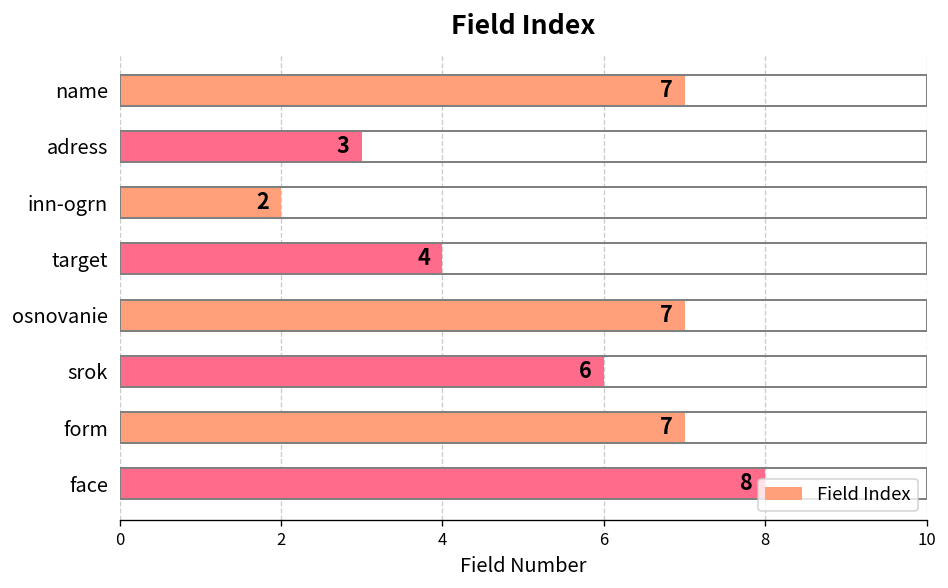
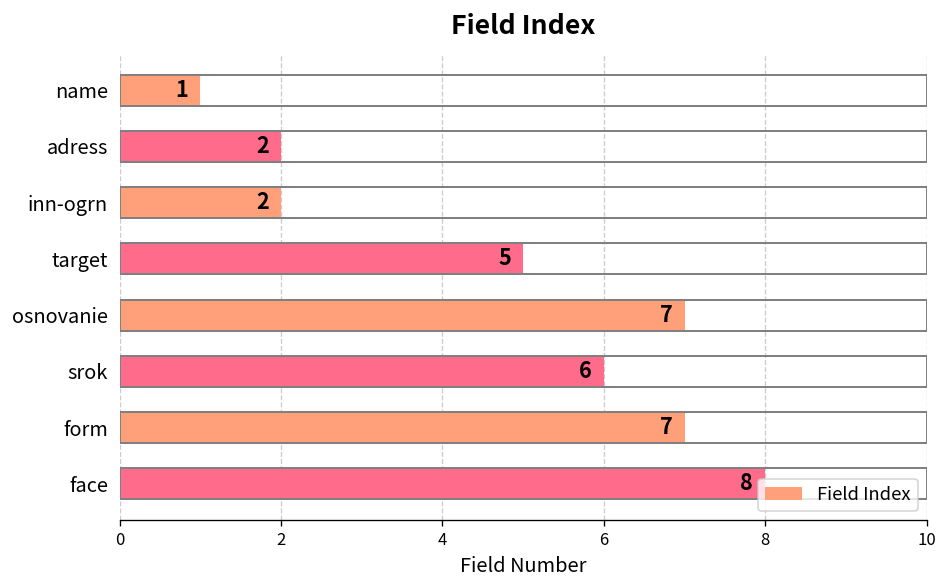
  {
-   "name": 7,
-   "adress": 3,
+   "name": 1,
+   "adress": 2,
    "inn-ogrn": 2,
-   "target": 4,
+   "target": 5,
    "osnovanie": 7,
    "srok": 6,
    "form": 7
  }
